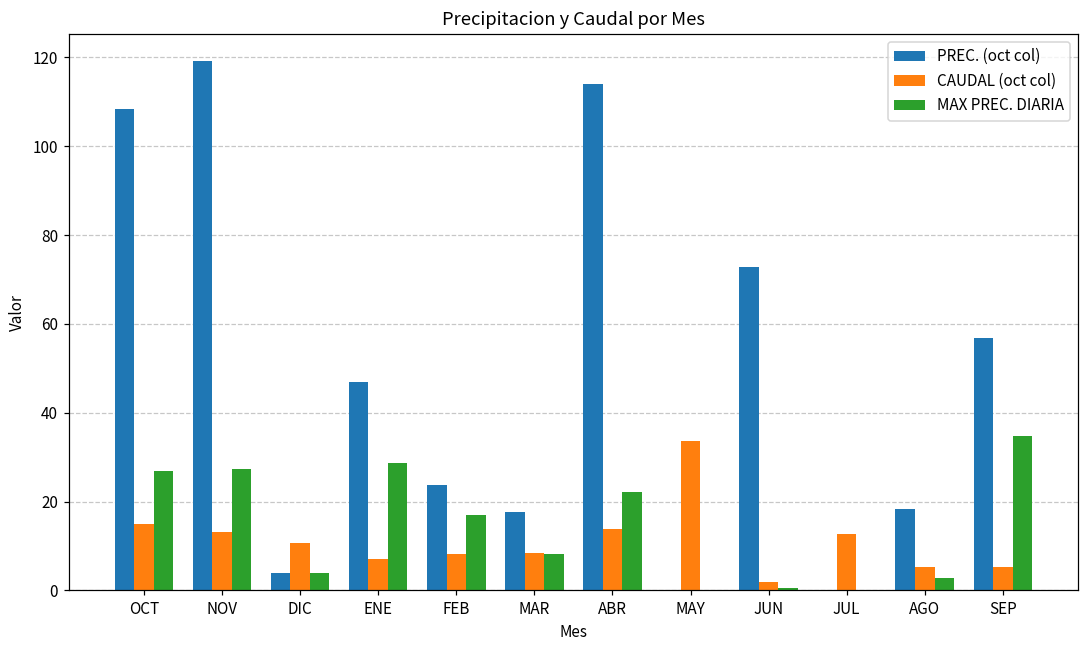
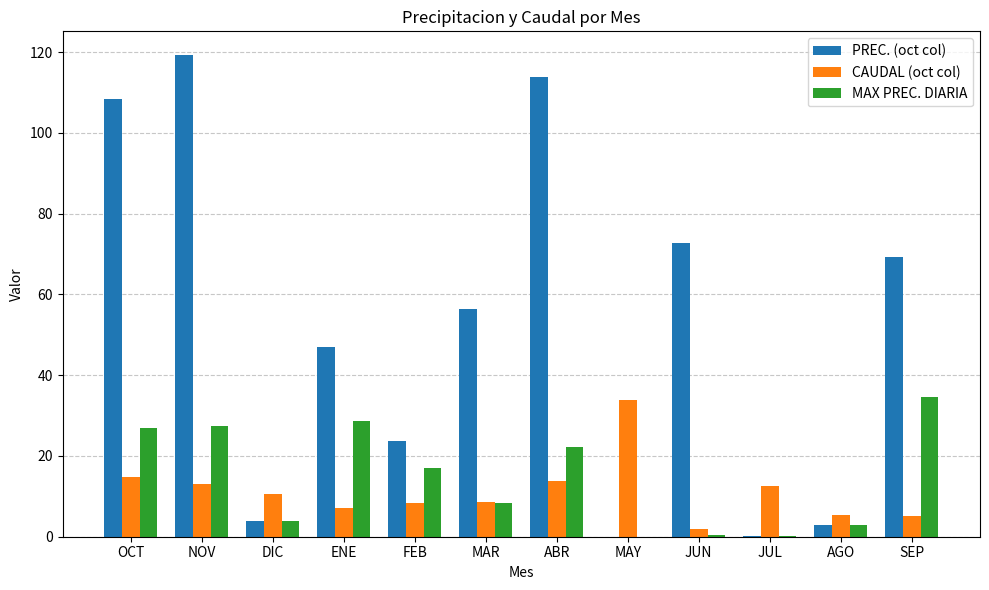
  {
    "PREC. (oct col)": {
      "OCT": 108,
      "NOV": 119,
      "DIC": 4,
      "ENE": 47,
      "FEB": 24,
-     "MAR": 18,
+     "MAR": 56,
      "ABR": 114,
      "MAY": 0,
      "JUN": 73,
-     "AGO": 18,
-     "SEP": 57
+     "AGO": 3,
+     "SEP": 69
    },
    "CAUDAL (oct col)": {
      "OCT": 15,
      "NOV": 13,
      "DIC": 11,
      "ENE": 7,
      "FEB": 8,
      "MAR": 9,
      "ABR": 14,
      "MAY": 34,
      "JUN": 2,
      "JUL": 13,
      "AGO": 5,
      "SEP": 5
    },
    "MAX PREC. DIARIA": {
      "OCT": 27,
      "NOV": 27,
      "DIC": 4,
      "ENE": 29,
      "FEB": 17,
      "MAR": 8,
      "ABR": 22,
      "MAY": 0,
      "AGO": 3,
      "SEP": 35
    }
  }
